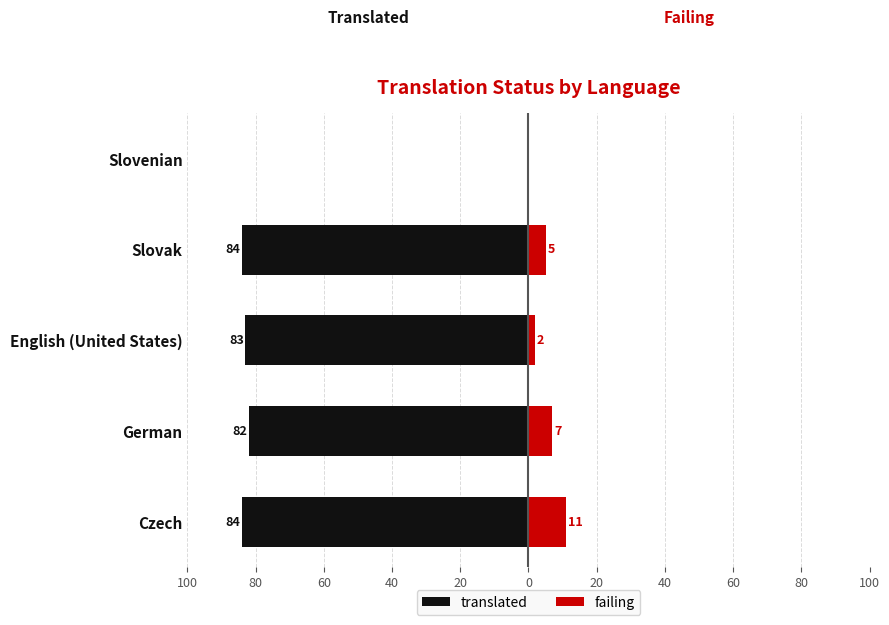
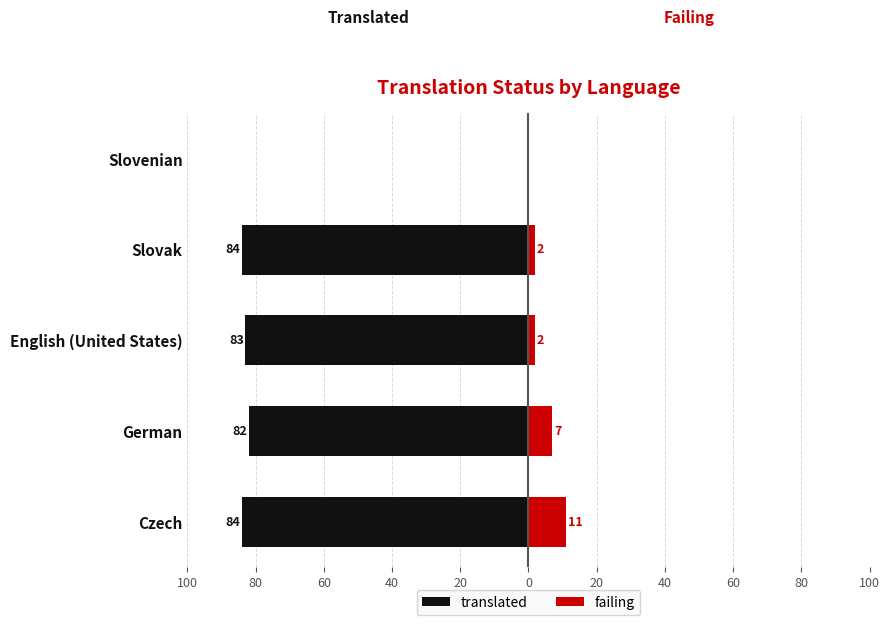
  {
    "failing": {
-     "Slovak": 5,
+     "Slovak": 2,
      "English (United States)": 2,
      "German": 7,
      "Czech": 11
    }
  }
